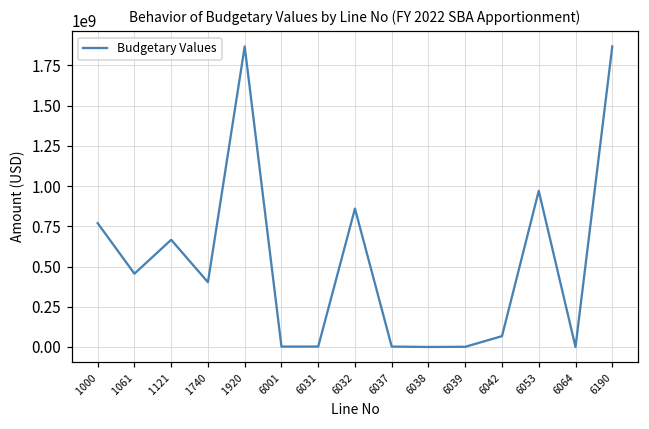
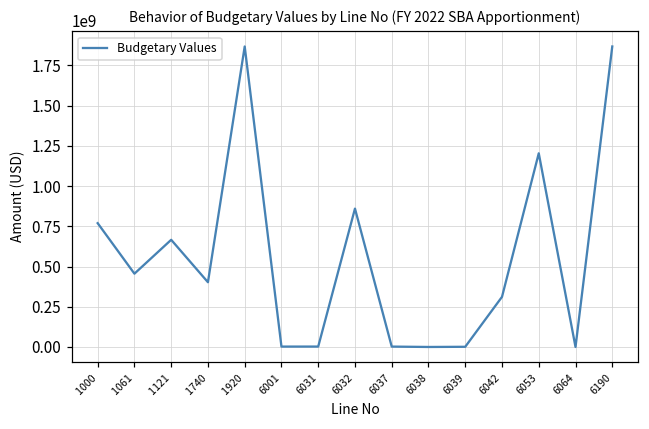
  {
    "1000": 770000000,
    "1061": 460000000,
    "1121": 670000000,
    "1740": 400000000,
    "1920": 1870000000,
    "6001": 0,
    "6031": 0,
    "6032": 860000000,
    "6037": 0,
    "6038": 0,
    "6039": 0,
-   "6042": 70000000,
-   "6053": 970000000,
+   "6042": 310000000,
+   "6053": 1200000000,
    "6064": 0,
    "6190": 1870000000
  }
